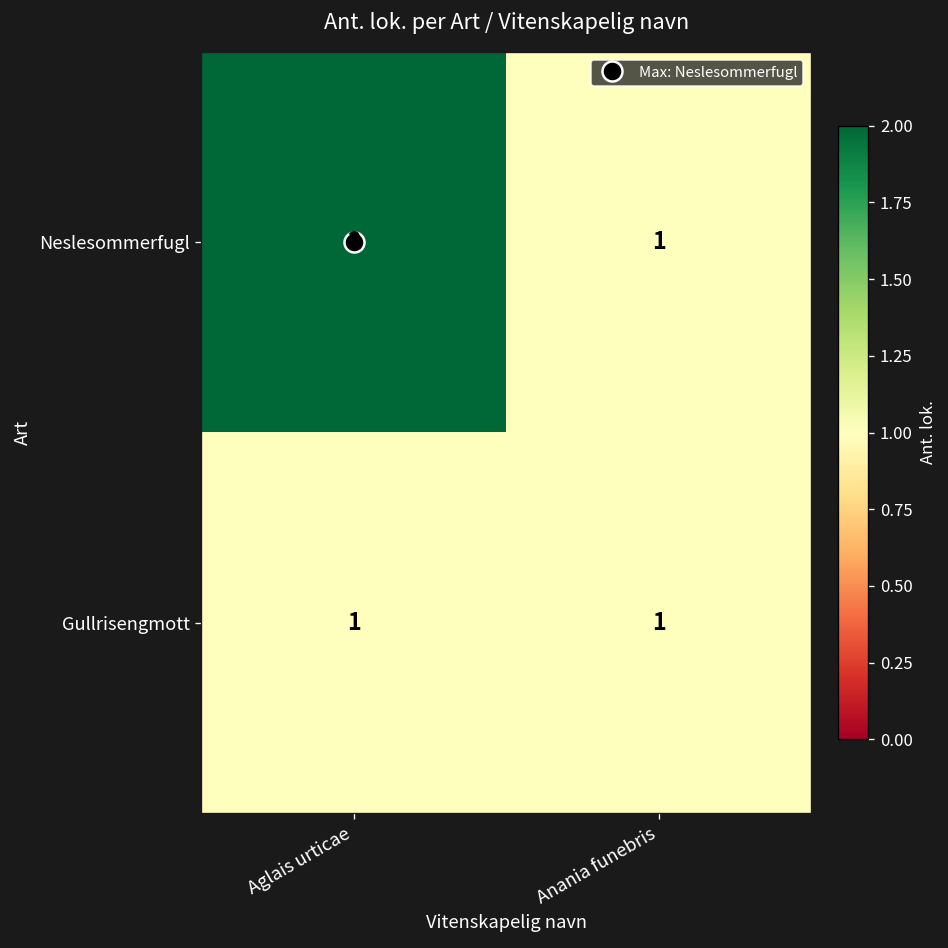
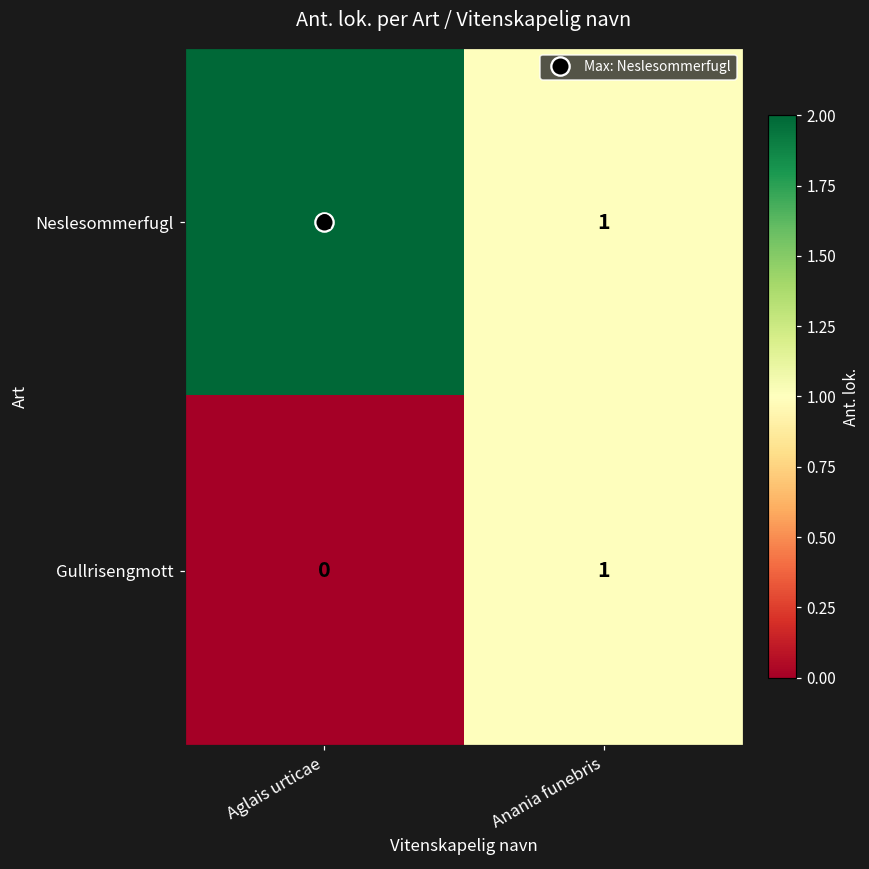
  {
    "Neslesommerfugl": {
      "Anania funebris": 1
    },
    "Gullrisengmott": {
-     "Aglais urticae": 1,
+     "Aglais urticae": 0,
      "Anania funebris": 1
    }
  }
